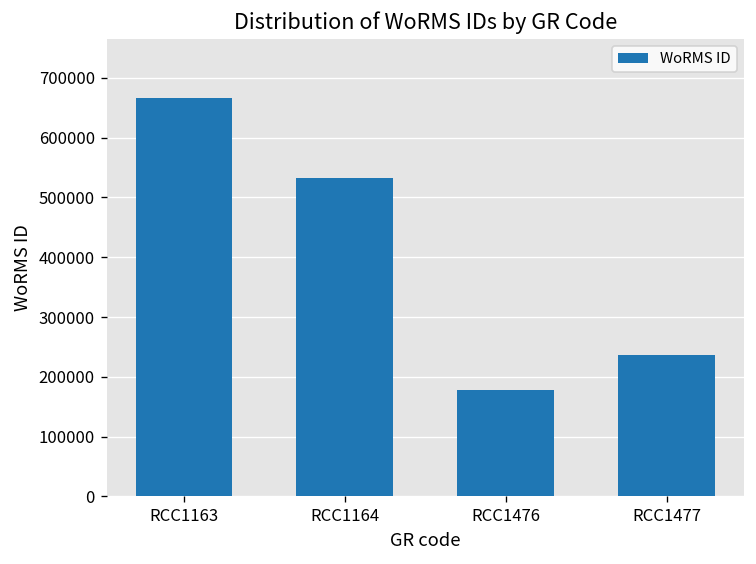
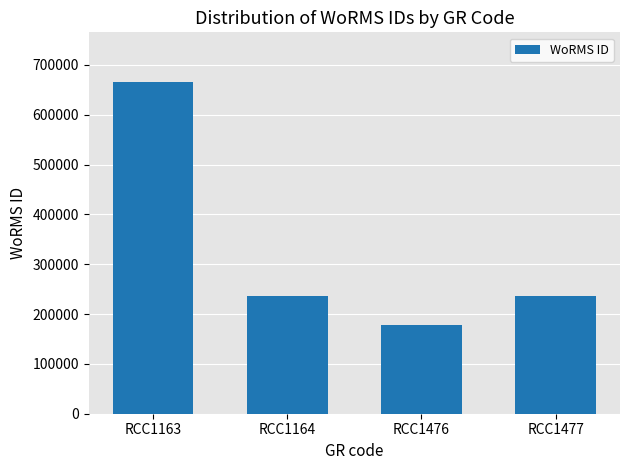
  {
    "RCC1163": 670000,
-   "RCC1164": 530000,
+   "RCC1164": 240000,
    "RCC1476": 180000,
    "RCC1477": 240000
  }
